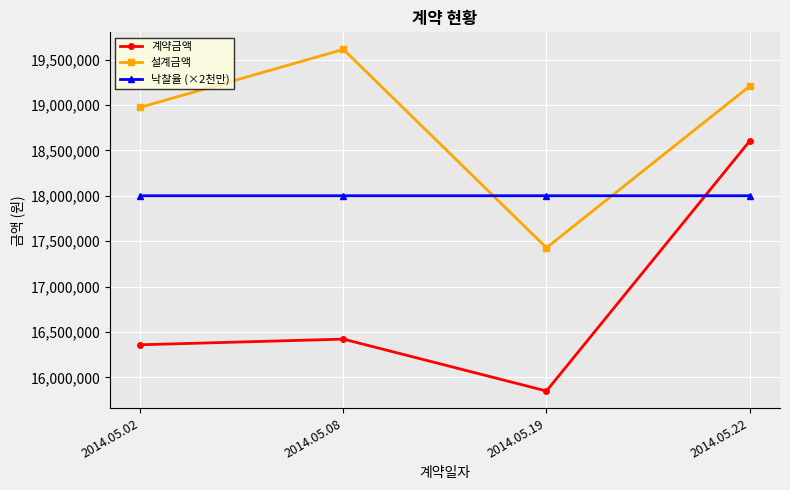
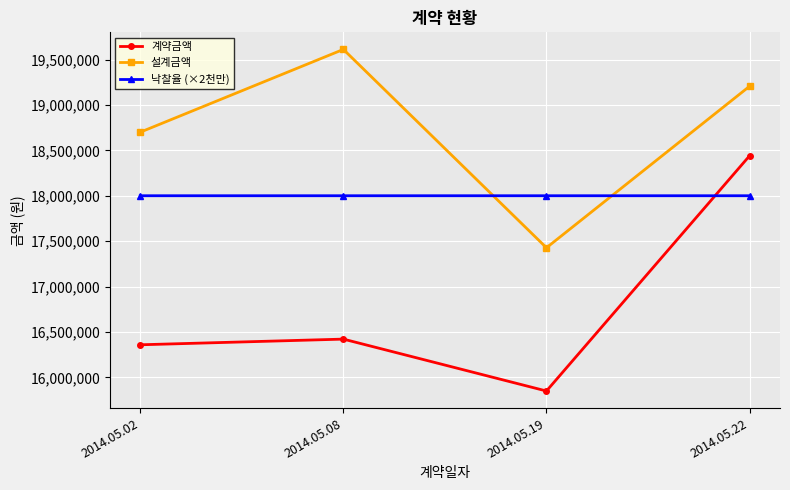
  {
    "계약금액": {
      "2014.05.02": "16,400,000",
      "2014.05.08": "16,400,000",
      "2014.05.19": "15,900,000",
-     "2014.05.22": "18,600,000"
+     "2014.05.22": "18,400,000"
    },
    "설계금액": {
-     "2014.05.02": "19,000,000",
+     "2014.05.02": "18,700,000",
      "2014.05.08": "19,600,000",
      "2014.05.19": "17,400,000",
      "2014.05.22": "19,200,000"
    },
    "낙찰율 (×2천만)": {
      "2014.05.02": "18,000,000",
      "2014.05.08": "18,000,000",
      "2014.05.19": "18,000,000",
      "2014.05.22": "18,000,000"
    }
  }
